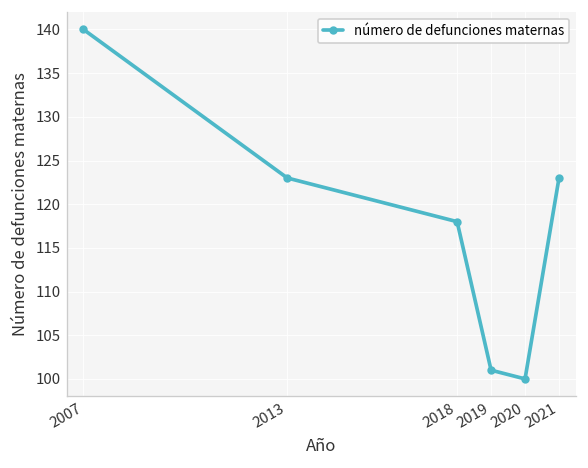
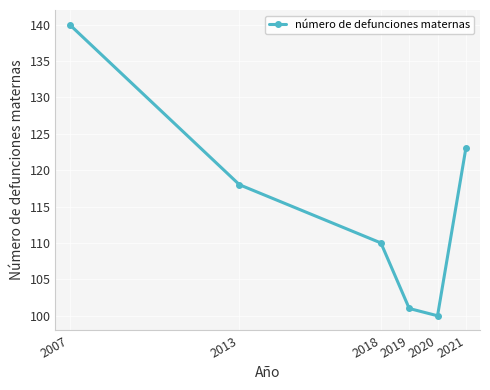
  {
    "2007": 140,
-   "2013": 123,
-   "2018": 118,
+   "2013": 118,
+   "2018": 110,
    "2019": 101,
    "2020": 100,
    "2021": 123
  }
